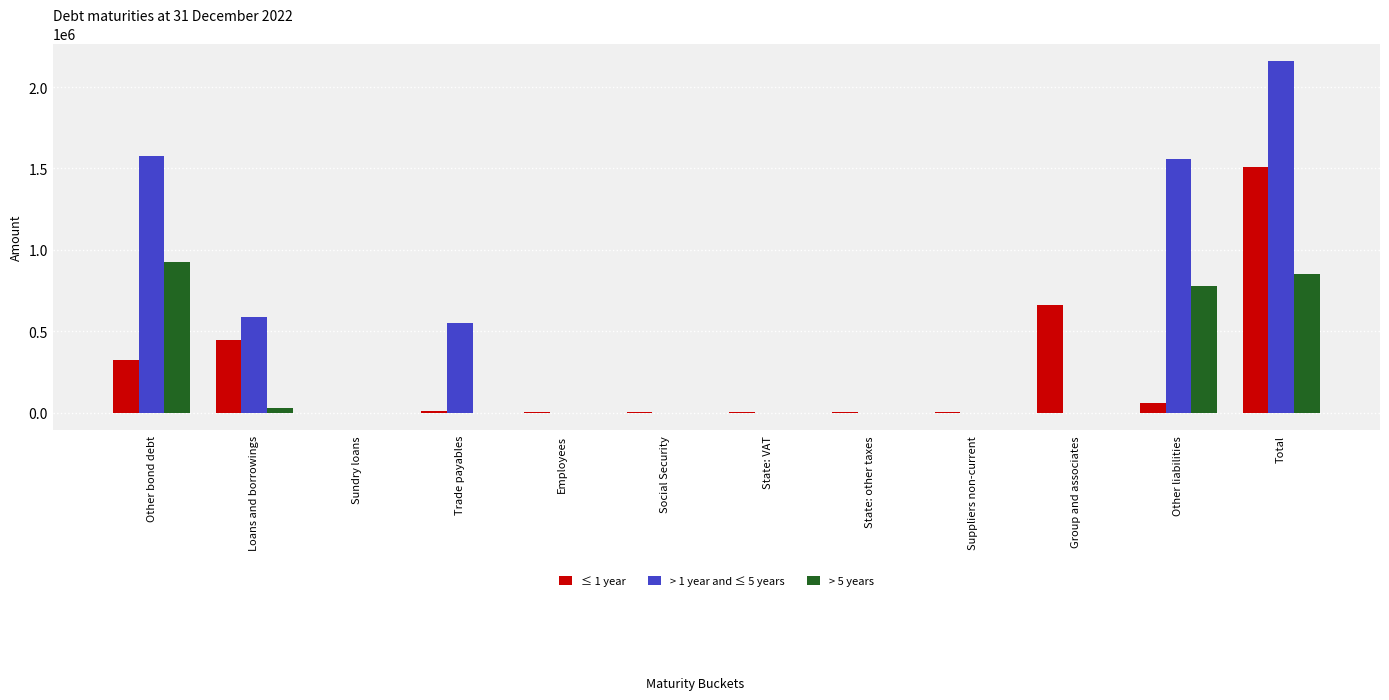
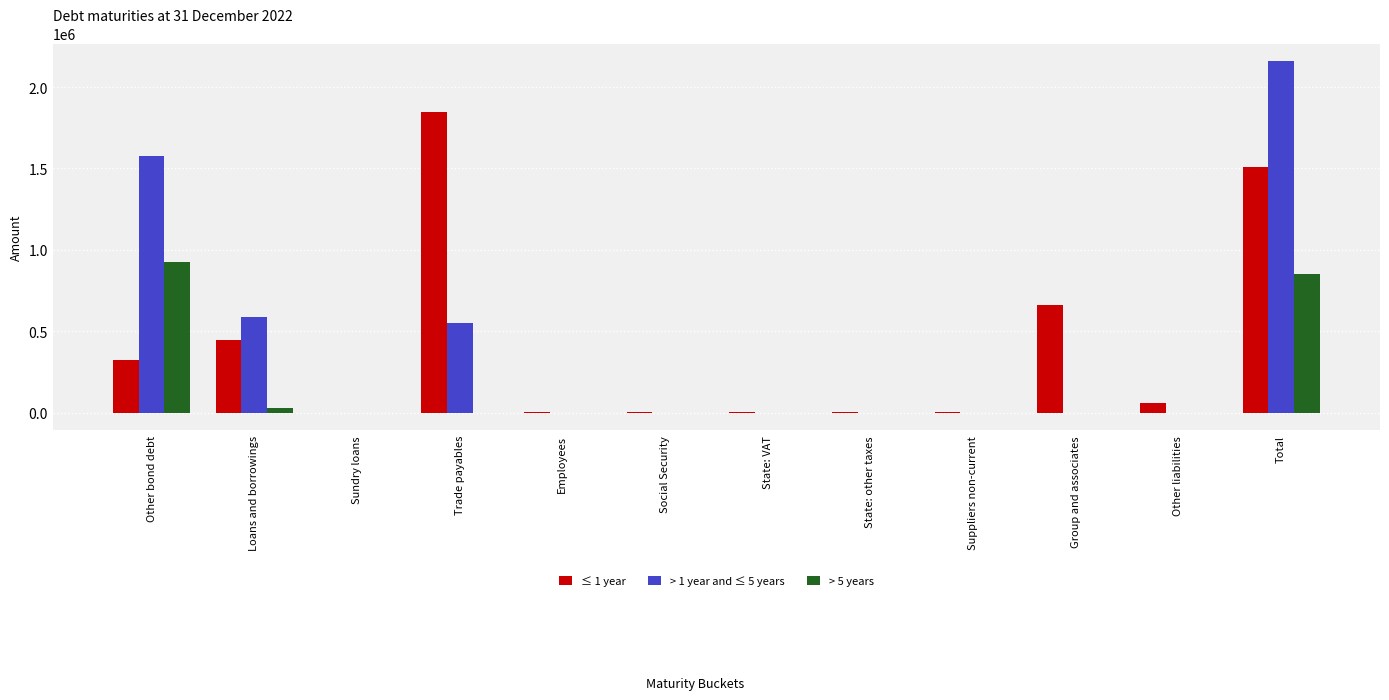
  {
    "≤ 1 year": {
      "Other bond debt": 320000,
      "Loans and borrowings": 440000,
-     "Trade payables": 10000,
+     "Trade payables": 1850000,
      "Group and associates": 660000,
      "Other liabilities": 60000,
      "Total": 1510000
    },
    "> 1 year and ≤ 5 years": {
      "Other bond debt": 1570000,
      "Loans and borrowings": 590000,
      "Sundry loans": 0,
      "Trade payables": 550000,
      "Employees": 0,
      "Social Security": 0,
      "State: VAT": 0,
      "State: other taxes": 0,
      "Suppliers non-current": 0,
      "Group and associates": 0,
-     "Other liabilities": 1560000,
+     "Other liabilities": 0,
      "Total": 2160000
    },
    "> 5 years": {
      "Other bond debt": 930000,
      "Loans and borrowings": 30000,
      "Sundry loans": 0,
      "Trade payables": 0,
      "Employees": 0,
      "Social Security": 0,
      "State: VAT": 0,
      "State: other taxes": 0,
      "Suppliers non-current": 0,
      "Group and associates": 0,
-     "Other liabilities": 780000,
+     "Other liabilities": 0,
      "Total": 850000
    }
  }
